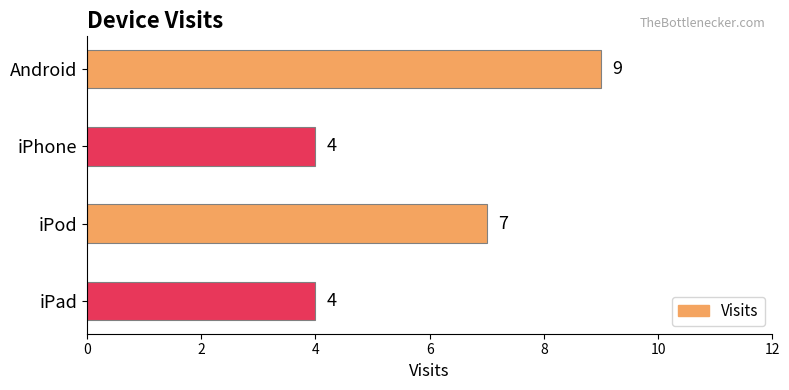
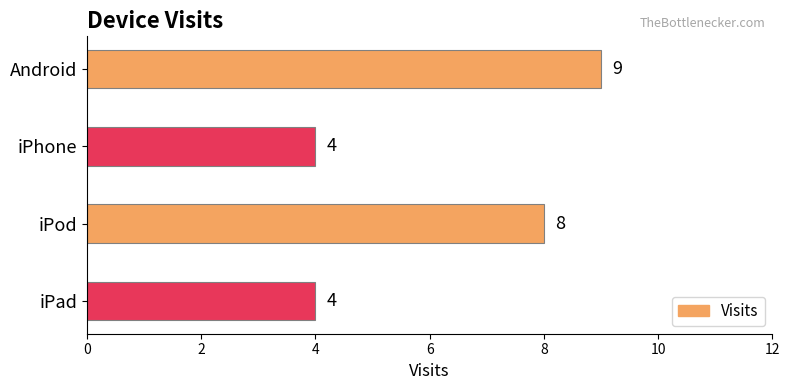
  {
    "Android": 9,
    "iPhone": 4,
-   "iPod": 7,
+   "iPod": 8,
    "iPad": 4
  }
